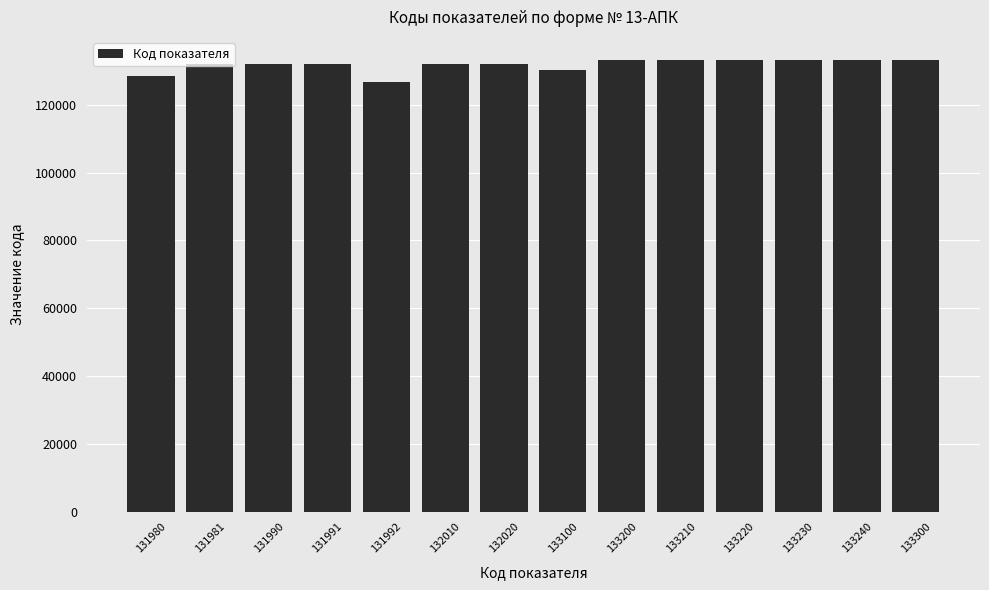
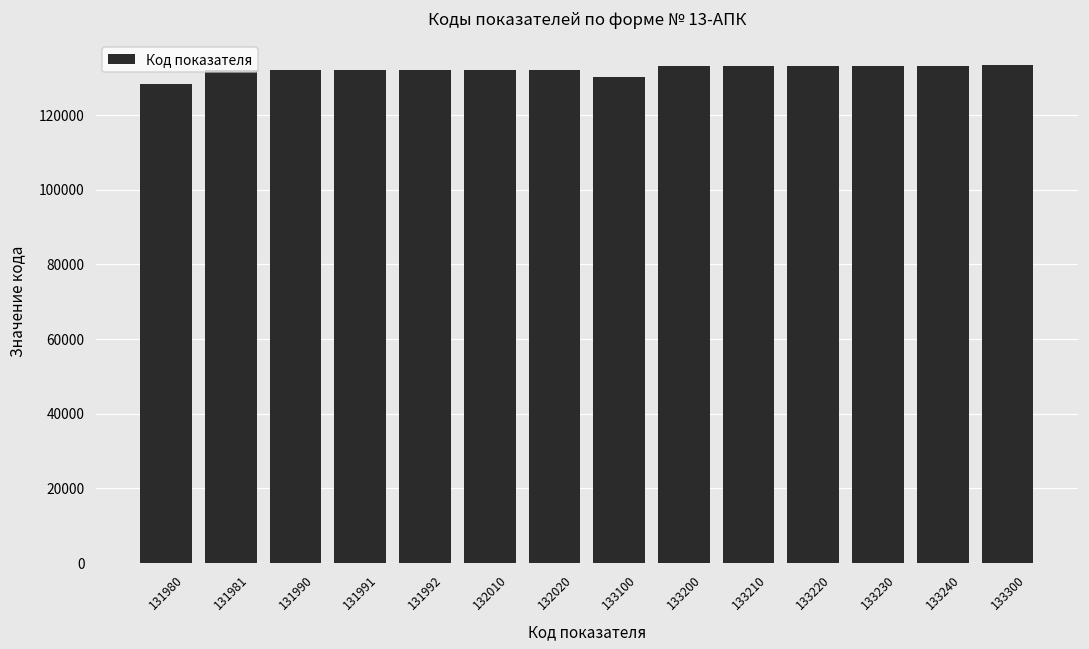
  {
    "131980": 128000,
    "131990": 132000,
    "131991": 132000,
-   "131992": 127000,
+   "131992": 132000,
    "132010": 132000,
    "132020": 132000,
    "133100": 130000,
    "133200": 133000,
    "133210": 133000,
    "133220": 133000,
    "133230": 133000,
    "133240": 133000,
    "133300": 133000
  }
